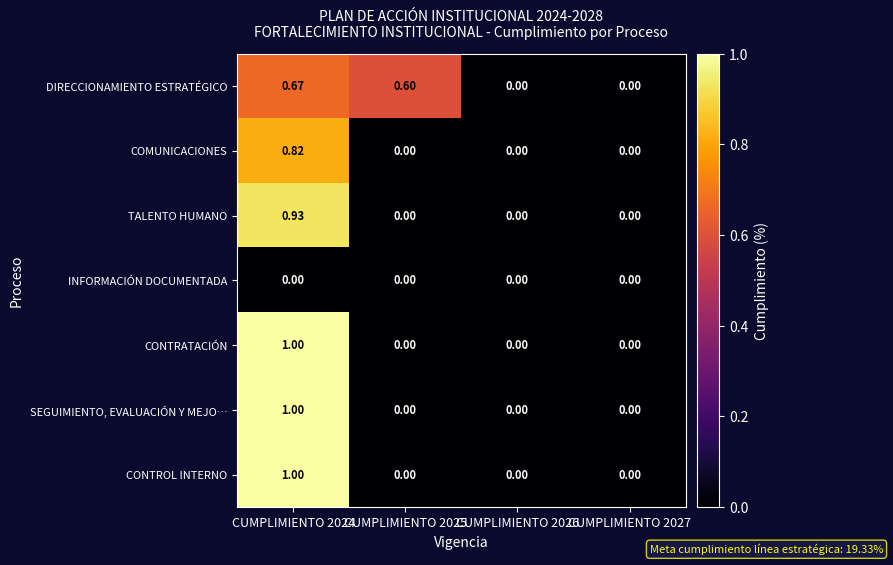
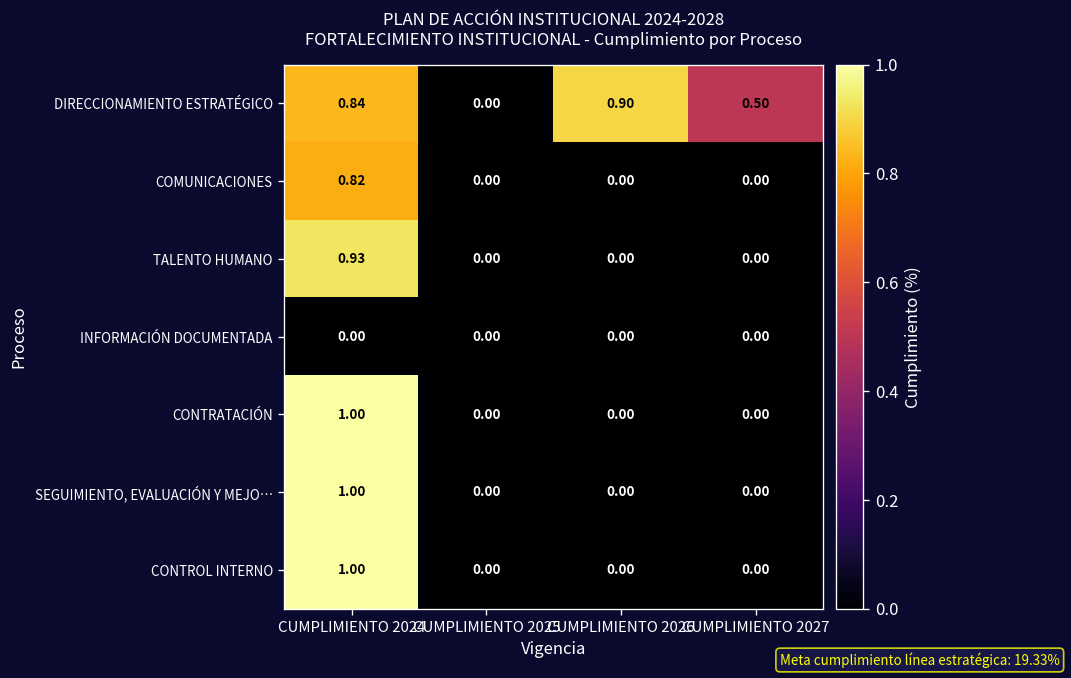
  {
    "DIRECCIONAMIENTO ESTRATÉGICO": {
-     "CUMPLIMIENTO 2024": 0.67,
-     "CUMPLIMIENTO 2025": 0.60,
-     "CUMPLIMIENTO 2026": 0.00,
-     "CUMPLIMIENTO 2027": 0.00
+     "CUMPLIMIENTO 2024": 0.84,
+     "CUMPLIMIENTO 2025": 0.00,
+     "CUMPLIMIENTO 2026": 0.90,
+     "CUMPLIMIENTO 2027": 0.50
    },
    "COMUNICACIONES": {
      "CUMPLIMIENTO 2024": 0.82,
      "CUMPLIMIENTO 2025": 0.00,
      "CUMPLIMIENTO 2026": 0.00,
      "CUMPLIMIENTO 2027": 0.00
    },
    "TALENTO HUMANO": {
      "CUMPLIMIENTO 2024": 0.93,
      "CUMPLIMIENTO 2025": 0.00,
      "CUMPLIMIENTO 2026": 0.00,
      "CUMPLIMIENTO 2027": 0.00
    },
    "INFORMACIÓN DOCUMENTADA": {
      "CUMPLIMIENTO 2024": 0.00,
      "CUMPLIMIENTO 2025": 0.00,
      "CUMPLIMIENTO 2026": 0.00,
      "CUMPLIMIENTO 2027": 0.00
    },
    "CONTRATACIÓN": {
      "CUMPLIMIENTO 2024": 1.00,
      "CUMPLIMIENTO 2025": 0.00,
      "CUMPLIMIENTO 2026": 0.00,
      "CUMPLIMIENTO 2027": 0.00
    },
    "SEGUIMIENTO, EVALUACIÓN Y MEJO…": {
      "CUMPLIMIENTO 2024": 1.00,
      "CUMPLIMIENTO 2025": 0.00,
      "CUMPLIMIENTO 2026": 0.00,
      "CUMPLIMIENTO 2027": 0.00
    },
    "CONTROL INTERNO": {
      "CUMPLIMIENTO 2024": 1.00,
      "CUMPLIMIENTO 2025": 0.00,
      "CUMPLIMIENTO 2026": 0.00,
      "CUMPLIMIENTO 2027": 0.00
    }
  }
